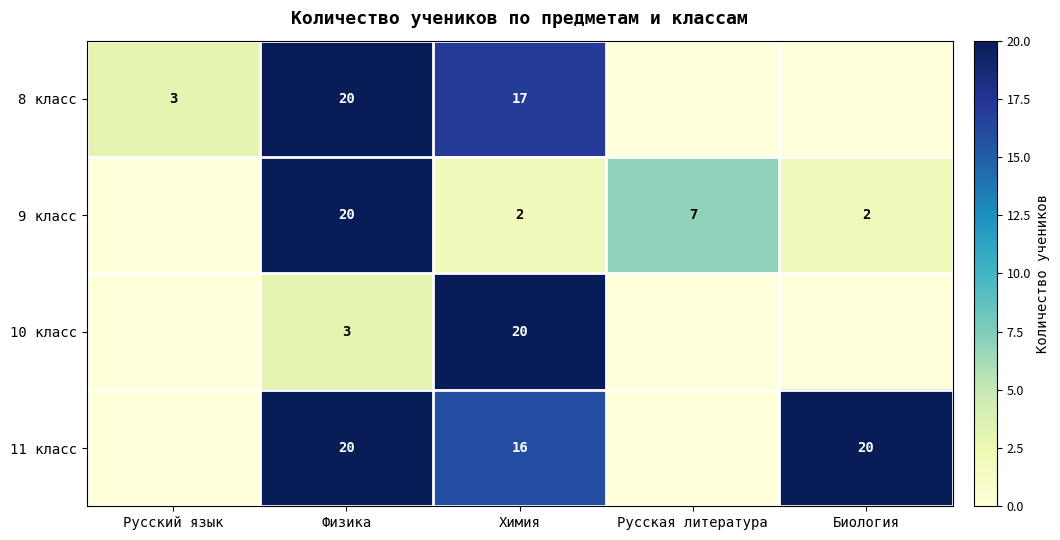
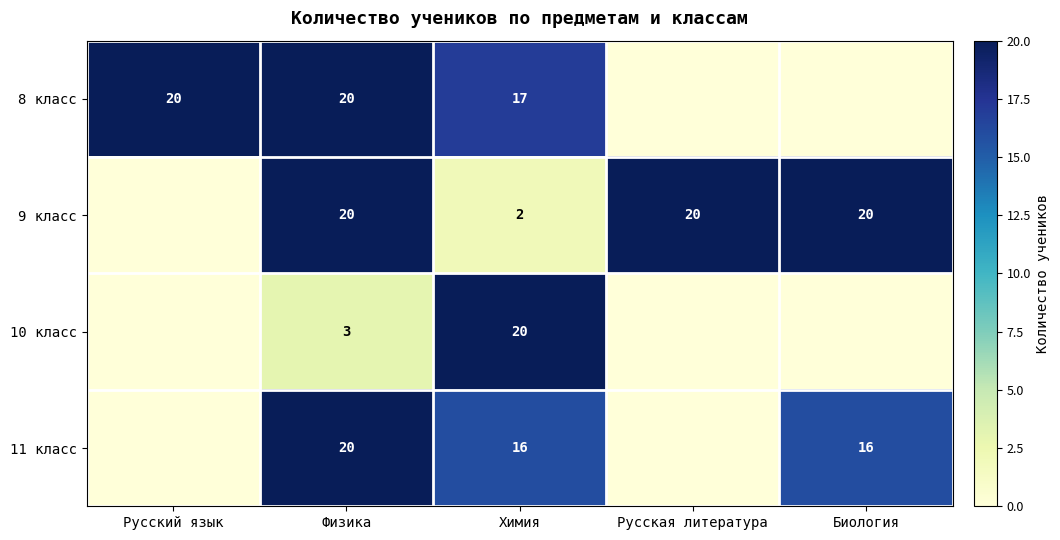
  {
    "8 класс": {
-     "Русский язык": 3,
+     "Русский язык": 20,
      "Физика": 20,
      "Химия": 17
    },
    "9 класс": {
      "Физика": 20,
      "Химия": 2,
-     "Русская литература": 7,
-     "Биология": 2
+     "Русская литература": 20,
+     "Биология": 20
    },
    "10 класс": {
      "Физика": 3,
      "Химия": 20
    },
    "11 класс": {
      "Физика": 20,
      "Химия": 16,
-     "Биология": 20
+     "Биология": 16
    }
  }
